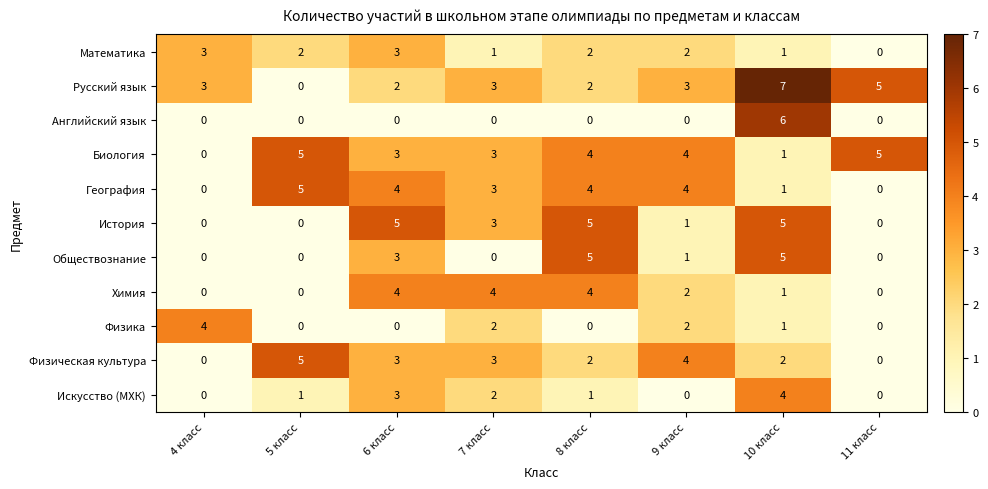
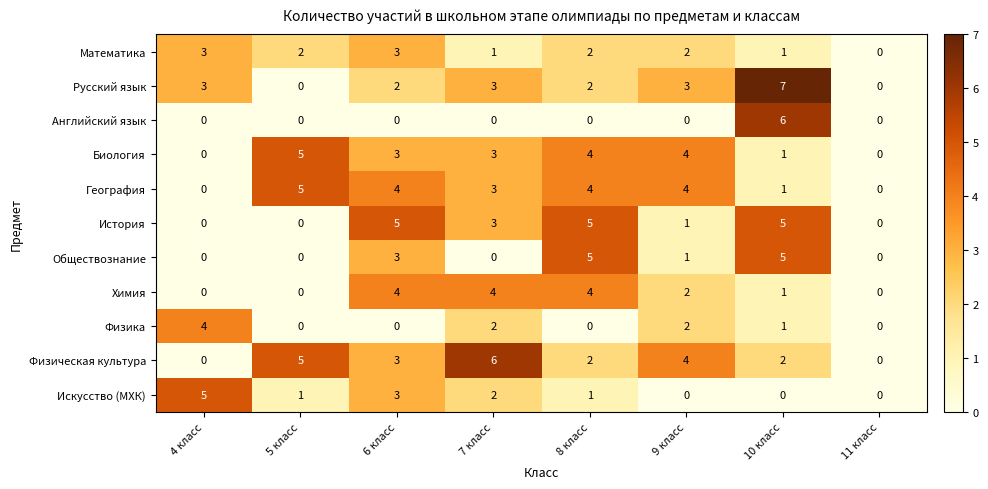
  {
    "Математика": {
      "4 класс": 3,
      "5 класс": 2,
      "6 класс": 3,
      "7 класс": 1,
      "8 класс": 2,
      "9 класс": 2,
      "10 класс": 1,
      "11 класс": 0
    },
    "Русский язык": {
      "4 класс": 3,
      "5 класс": 0,
      "6 класс": 2,
      "7 класс": 3,
      "8 класс": 2,
      "9 класс": 3,
      "10 класс": 7,
-     "11 класс": 5
+     "11 класс": 0
    },
    "Английский язык": {
      "4 класс": 0,
      "5 класс": 0,
      "6 класс": 0,
      "7 класс": 0,
      "8 класс": 0,
      "9 класс": 0,
      "10 класс": 6,
      "11 класс": 0
    },
    "Биология": {
      "4 класс": 0,
      "5 класс": 5,
      "6 класс": 3,
      "7 класс": 3,
      "8 класс": 4,
      "9 класс": 4,
      "10 класс": 1,
-     "11 класс": 5
+     "11 класс": 0
    },
    "География": {
      "4 класс": 0,
      "5 класс": 5,
      "6 класс": 4,
      "7 класс": 3,
      "8 класс": 4,
      "9 класс": 4,
      "10 класс": 1,
      "11 класс": 0
    },
    "История": {
      "4 класс": 0,
      "5 класс": 0,
      "6 класс": 5,
      "7 класс": 3,
      "8 класс": 5,
      "9 класс": 1,
      "10 класс": 5,
      "11 класс": 0
    },
    "Обществознание": {
      "4 класс": 0,
      "5 класс": 0,
      "6 класс": 3,
      "7 класс": 0,
      "8 класс": 5,
      "9 класс": 1,
      "10 класс": 5,
      "11 класс": 0
    },
    "Химия": {
      "4 класс": 0,
      "5 класс": 0,
      "6 класс": 4,
      "7 класс": 4,
      "8 класс": 4,
      "9 класс": 2,
      "10 класс": 1,
      "11 класс": 0
    },
    "Физика": {
      "4 класс": 4,
      "5 класс": 0,
      "6 класс": 0,
      "7 класс": 2,
      "8 класс": 0,
      "9 класс": 2,
      "10 класс": 1,
      "11 класс": 0
    },
    "Физическая культура": {
      "4 класс": 0,
      "5 класс": 5,
      "6 класс": 3,
-     "7 класс": 3,
+     "7 класс": 6,
      "8 класс": 2,
      "9 класс": 4,
      "10 класс": 2,
      "11 класс": 0
    },
    "Искусство (МХК)": {
-     "4 класс": 0,
+     "4 класс": 5,
      "5 класс": 1,
      "6 класс": 3,
      "7 класс": 2,
      "8 класс": 1,
      "9 класс": 0,
-     "10 класс": 4,
+     "10 класс": 0,
      "11 класс": 0
    }
  }
